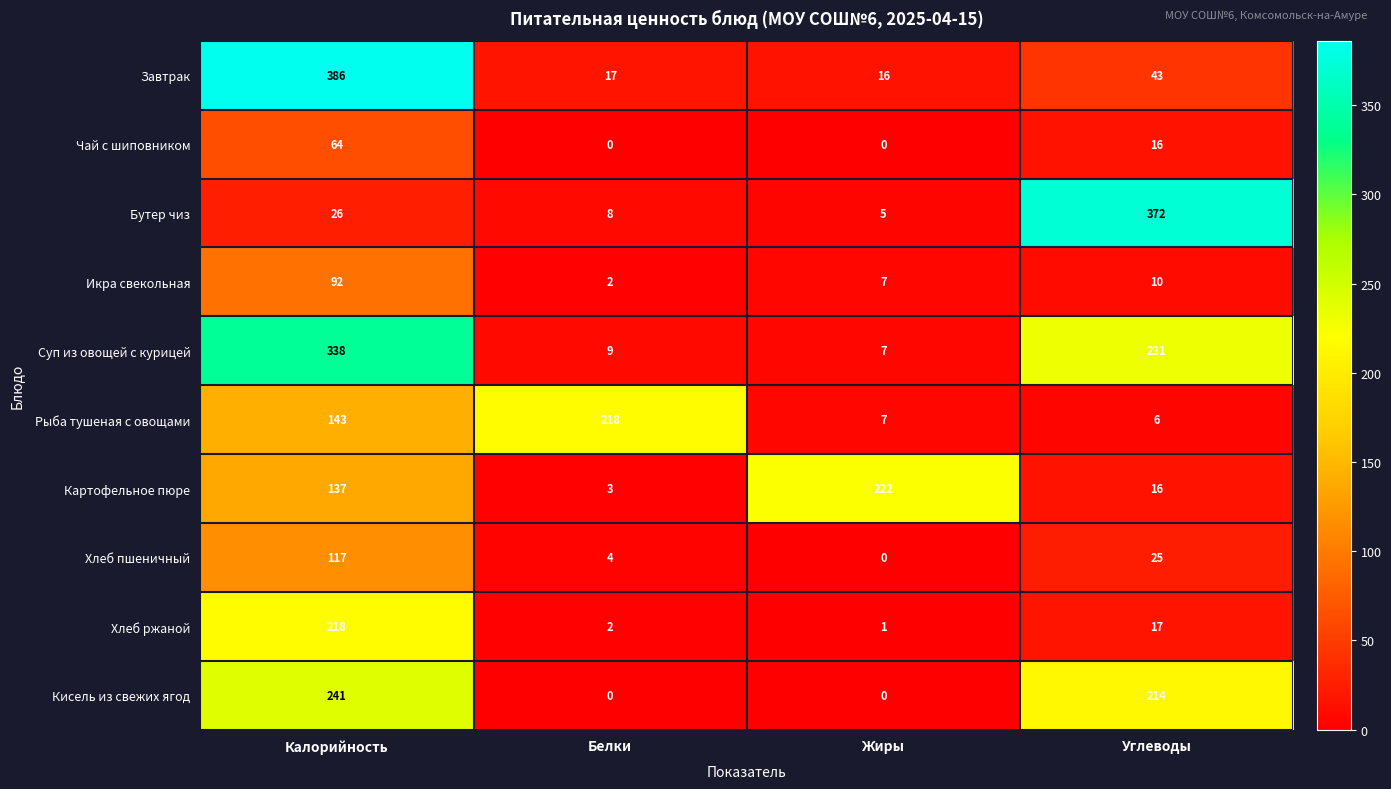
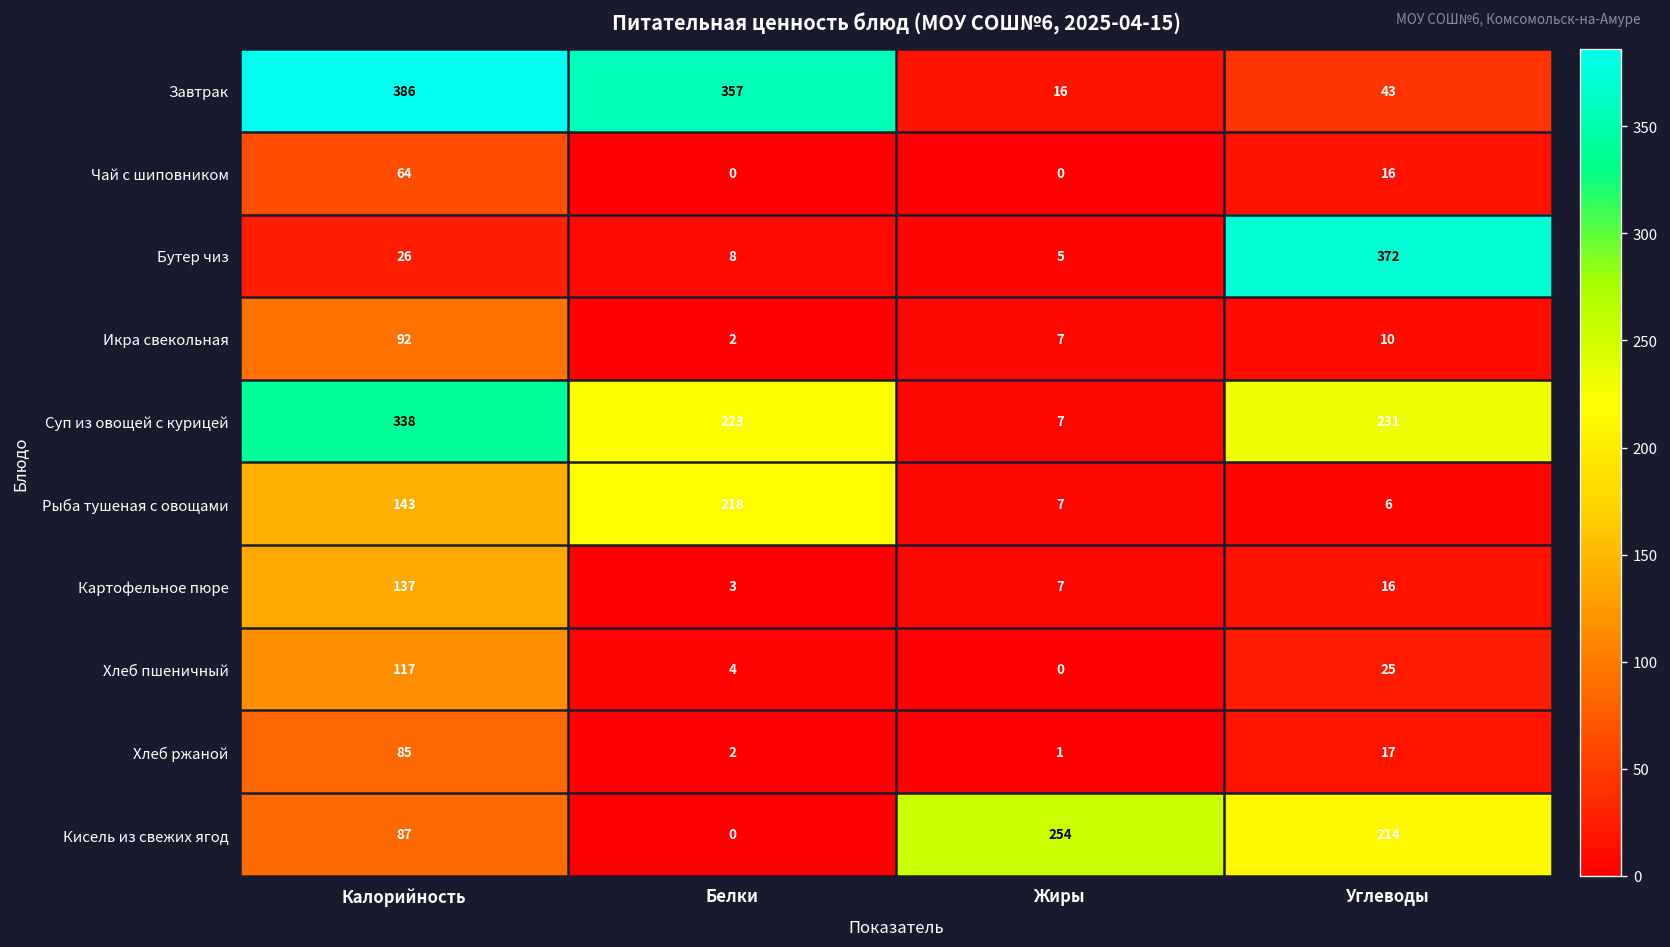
  {
    "Завтрак": {
      "Калорийность": 386,
-     "Белки": 17,
+     "Белки": 357,
      "Жиры": 16,
      "Углеводы": 43
    },
    "Чай с шиповником": {
      "Калорийность": 64,
      "Белки": 0,
      "Жиры": 0,
      "Углеводы": 16
    },
    "Бутер чиз": {
      "Калорийность": 26,
      "Белки": 8,
      "Жиры": 5,
      "Углеводы": 372
    },
    "Икра свекольная": {
      "Калорийность": 92,
      "Белки": 2,
      "Жиры": 7,
      "Углеводы": 10
    },
    "Суп из овощей с курицей": {
      "Калорийность": 338,
-     "Белки": 9,
+     "Белки": 223,
      "Жиры": 7,
      "Углеводы": 231
    },
    "Рыба тушеная с овощами": {
      "Калорийность": 143,
      "Белки": 218,
      "Жиры": 7,
      "Углеводы": 6
    },
    "Картофельное пюре": {
      "Калорийность": 137,
      "Белки": 3,
-     "Жиры": 222,
+     "Жиры": 7,
      "Углеводы": 16
    },
    "Хлеб пшеничный": {
      "Калорийность": 117,
      "Белки": 4,
      "Жиры": 0,
      "Углеводы": 25
    },
    "Хлеб ржаной": {
-     "Калорийность": 218,
+     "Калорийность": 85,
      "Белки": 2,
      "Жиры": 1,
      "Углеводы": 17
    },
    "Кисель из свежих ягод": {
-     "Калорийность": 241,
+     "Калорийность": 87,
      "Белки": 0,
-     "Жиры": 0,
+     "Жиры": 254,
      "Углеводы": 214
    }
  }
